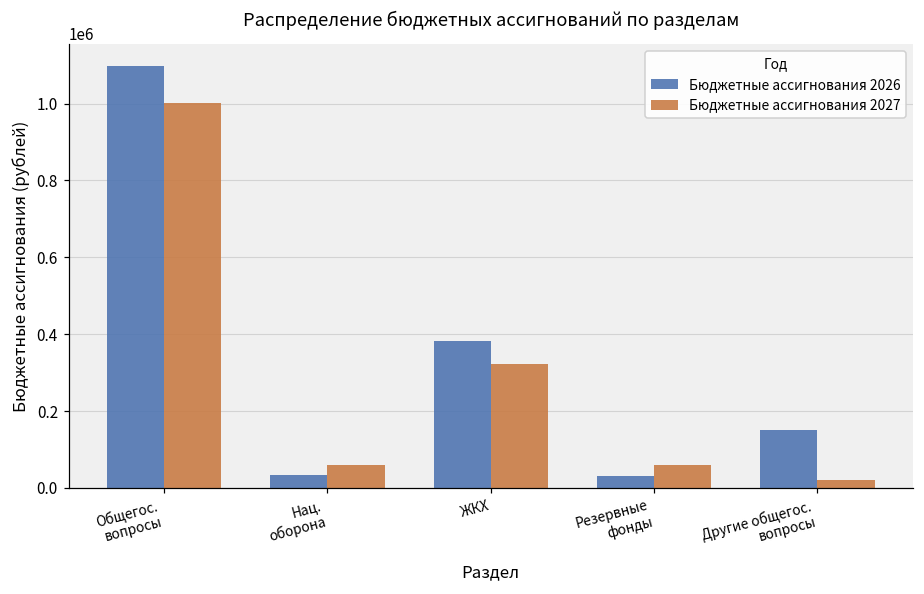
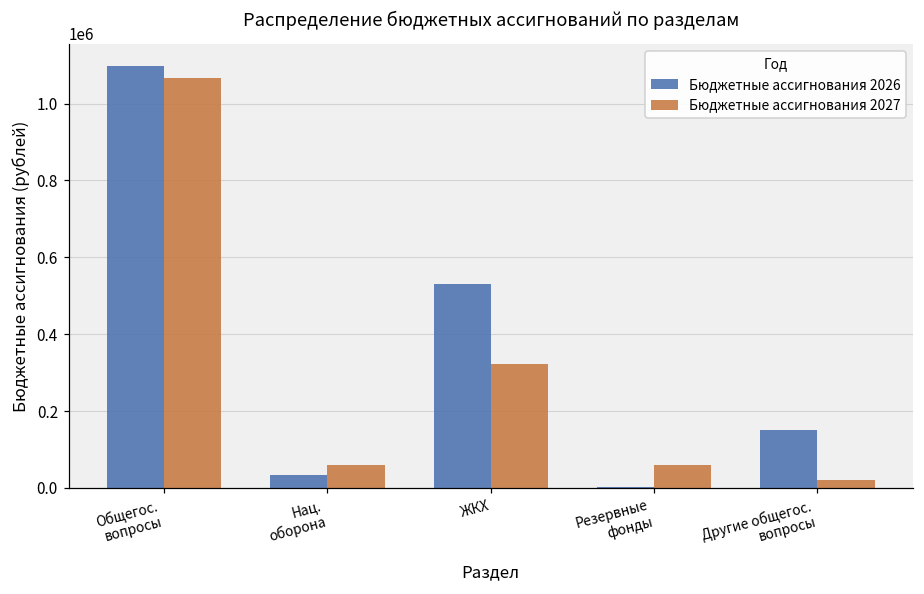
  {
    "Бюджетные ассигнования 2026": {
      "Общегос. вопросы": 1100000,
      "Нац. оборона": 30000,
-     "ЖКХ": 380000,
-     "Резервные фонды": 30000,
+     "ЖКХ": 530000,
+     "Резервные фонды": 0,
      "Другие общегос. вопросы": 150000
    },
    "Бюджетные ассигнования 2027": {
-     "Общегос. вопросы": 1000000,
+     "Общегос. вопросы": 1070000,
      "Нац. оборона": 60000,
      "ЖКХ": 320000,
      "Резервные фонды": 60000,
      "Другие общегос. вопросы": 20000
    }
  }
